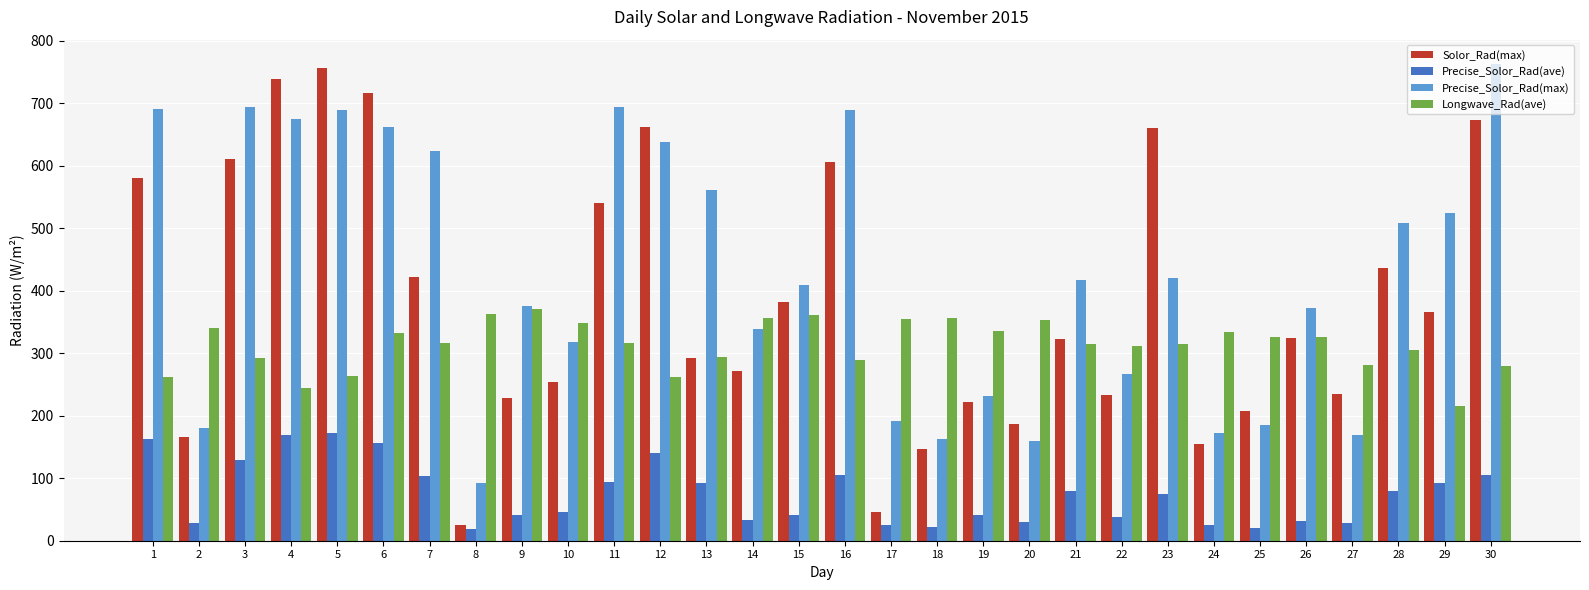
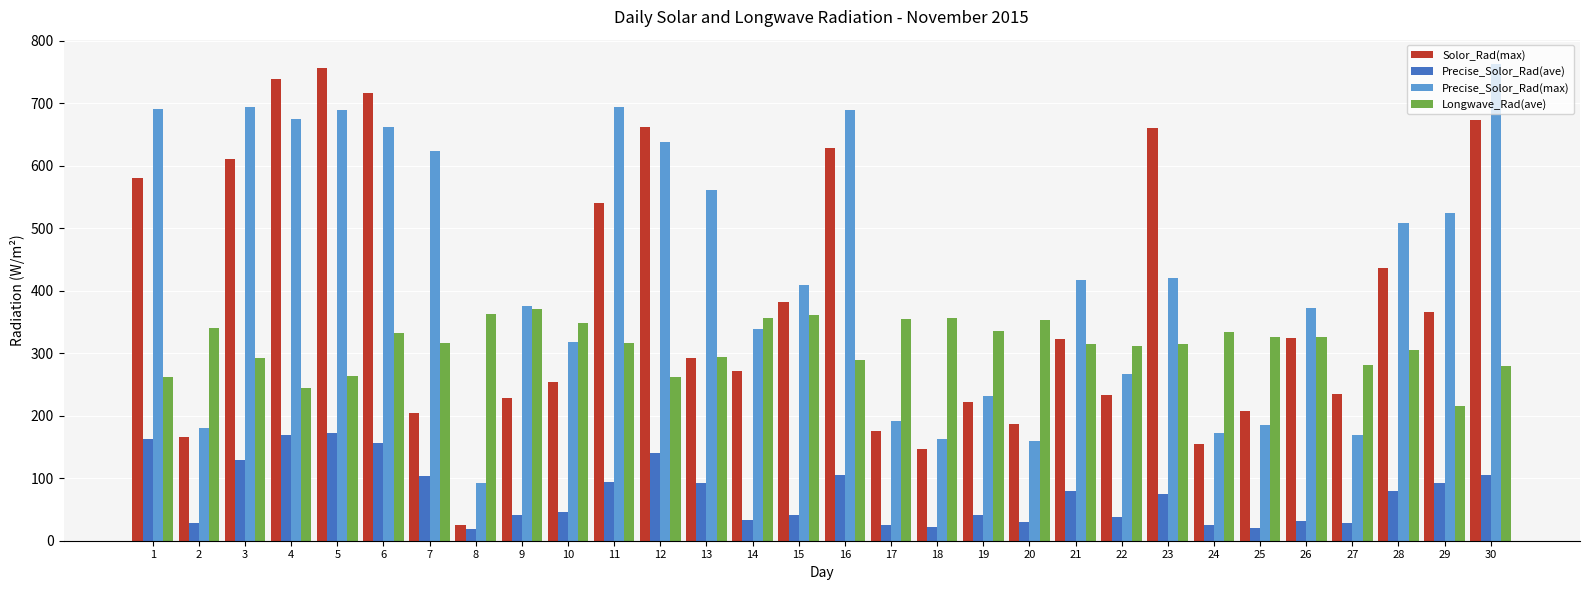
  {
    "Solor_Rad(max)": {
      "1": 580,
      "2": 170,
      "3": 610,
      "4": 740,
      "5": 760,
      "6": 720,
-     "7": 420,
+     "7": 200,
      "8": 30,
      "9": 230,
      "10": 250,
      "11": 540,
      "12": 660,
      "13": 290,
      "14": 270,
      "15": 380,
-     "16": 610,
-     "17": 50,
+     "16": 630,
+     "17": 170,
      "18": 150,
      "19": 220,
      "20": 190,
      "21": 320,
      "22": 230,
      "23": 660,
      "24": 150,
      "25": 210,
      "26": 320,
      "27": 240,
      "28": 440,
      "29": 370,
      "30": 670
    },
    "Longwave_Rad(ave)": {
      "1": 260,
      "2": 340,
      "3": 290,
      "4": 240,
      "5": 260,
      "6": 330,
      "7": 320,
      "8": 360,
      "9": 370,
      "10": 350,
      "11": 320,
      "12": 260,
      "13": 290,
      "14": 360,
      "15": 360,
      "16": 290,
      "17": 350,
      "18": 360,
      "19": 340,
      "20": 350,
      "21": 310,
      "22": 310,
      "23": 310,
      "24": 330,
      "25": 330,
      "26": 330,
      "27": 280,
      "28": 310,
      "29": 220,
      "30": 280
    }
  }
